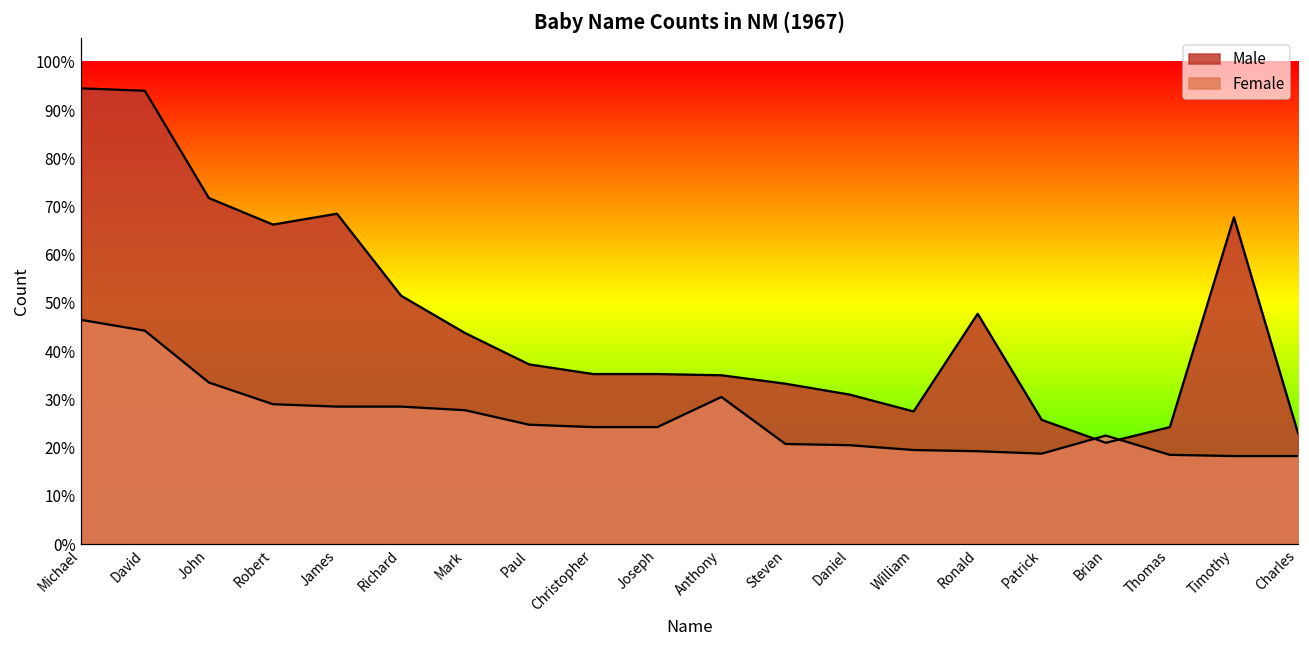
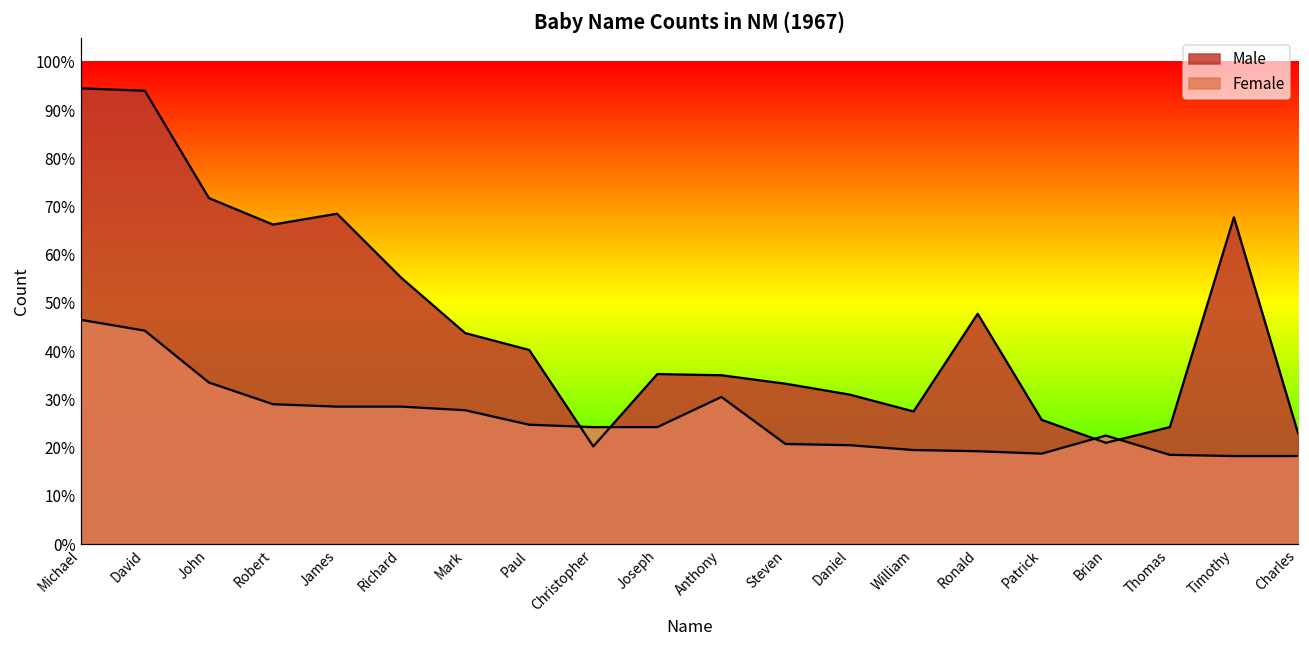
  {
    "Male": {
      "Michael": "95%",
      "David": "94%",
      "John": "72%",
      "Robert": "66%",
      "James": "69%",
-     "Richard": "52%",
+     "Richard": "55%",
      "Mark": "44%",
-     "Paul": "37%",
-     "Christopher": "35%",
+     "Paul": "40%",
+     "Christopher": "20%",
      "Joseph": "35%",
      "Anthony": "35%",
      "Steven": "33%",
      "Daniel": "31%",
      "William": "28%",
      "Ronald": "48%",
      "Patrick": "26%",
      "Brian": "21%",
      "Thomas": "24%",
      "Timothy": "68%",
      "Charles": "23%"
    },
    "Female": {
      "Michael": "47%",
      "David": "44%",
      "John": "34%",
      "Robert": "29%",
      "James": "29%",
      "Richard": "29%",
      "Mark": "28%",
      "Paul": "25%",
      "Christopher": "24%",
      "Joseph": "24%",
      "Anthony": "31%",
      "Steven": "21%",
      "Daniel": "21%",
      "William": "20%",
      "Ronald": "19%",
      "Patrick": "19%",
      "Brian": "23%",
      "Thomas": "19%",
      "Timothy": "18%",
      "Charles": "18%"
    }
  }
